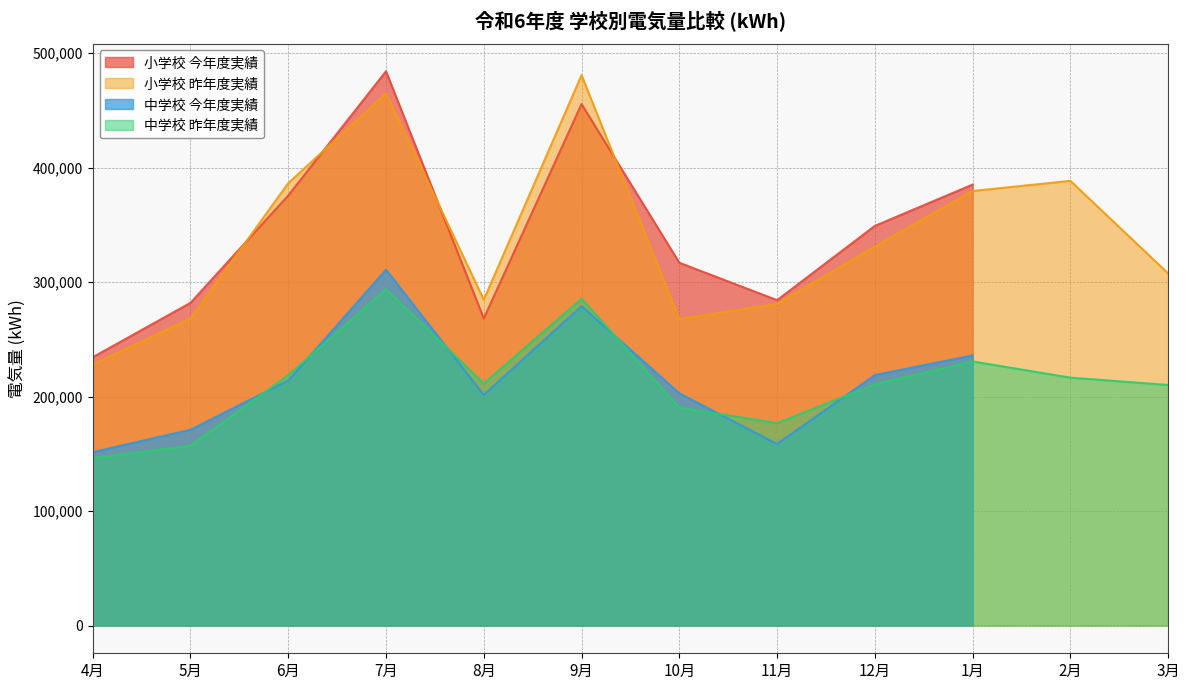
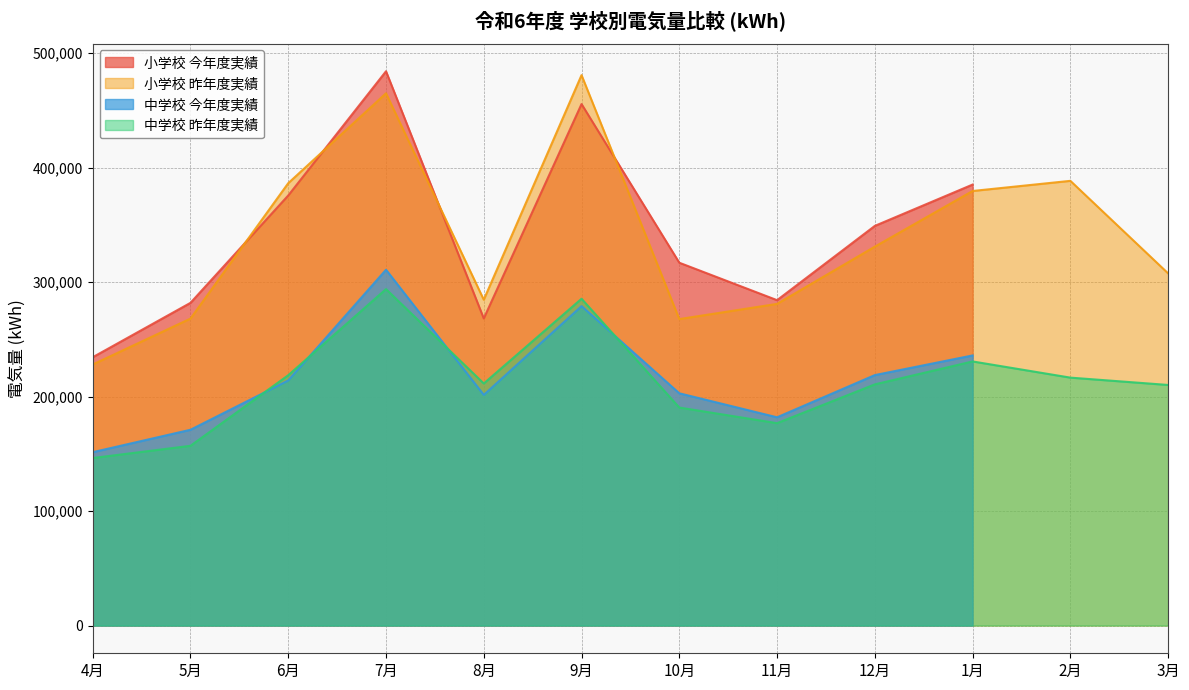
  {
    "小学校 今年度実績": {
      "4月": "234,000",
      "5月": "282,000",
      "6月": "376,000",
      "7月": "484,000",
      "8月": "268,000",
      "9月": "455,000",
      "10月": "317,000",
      "11月": "284,000",
      "12月": "349,000",
      "1月": "385,000"
    },
    "小学校 昨年度実績": {
      "4月": "228,000",
      "5月": "268,000",
      "6月": "386,000",
      "7月": "465,000",
      "8月": "285,000",
      "9月": "481,000",
      "10月": "268,000",
      "11月": "281,000",
      "12月": "331,000",
      "1月": "379,000",
      "2月": "388,000",
      "3月": "308,000"
    },
    "中学校 今年度実績": {
      "4月": "151,000",
      "5月": "171,000",
      "6月": "214,000",
      "7月": "311,000",
      "8月": "201,000",
      "9月": "279,000",
      "10月": "203,000",
-     "11月": "159,000",
+     "11月": "182,000",
      "12月": "219,000",
      "1月": "236,000"
    },
    "中学校 昨年度実績": {
      "4月": "146,000",
      "5月": "157,000",
      "6月": "219,000",
      "7月": "294,000",
      "8月": "211,000",
      "9月": "285,000",
      "10月": "190,000",
      "11月": "177,000",
      "12月": "211,000",
      "1月": "231,000",
      "2月": "217,000",
      "3月": "210,000"
    }
  }
